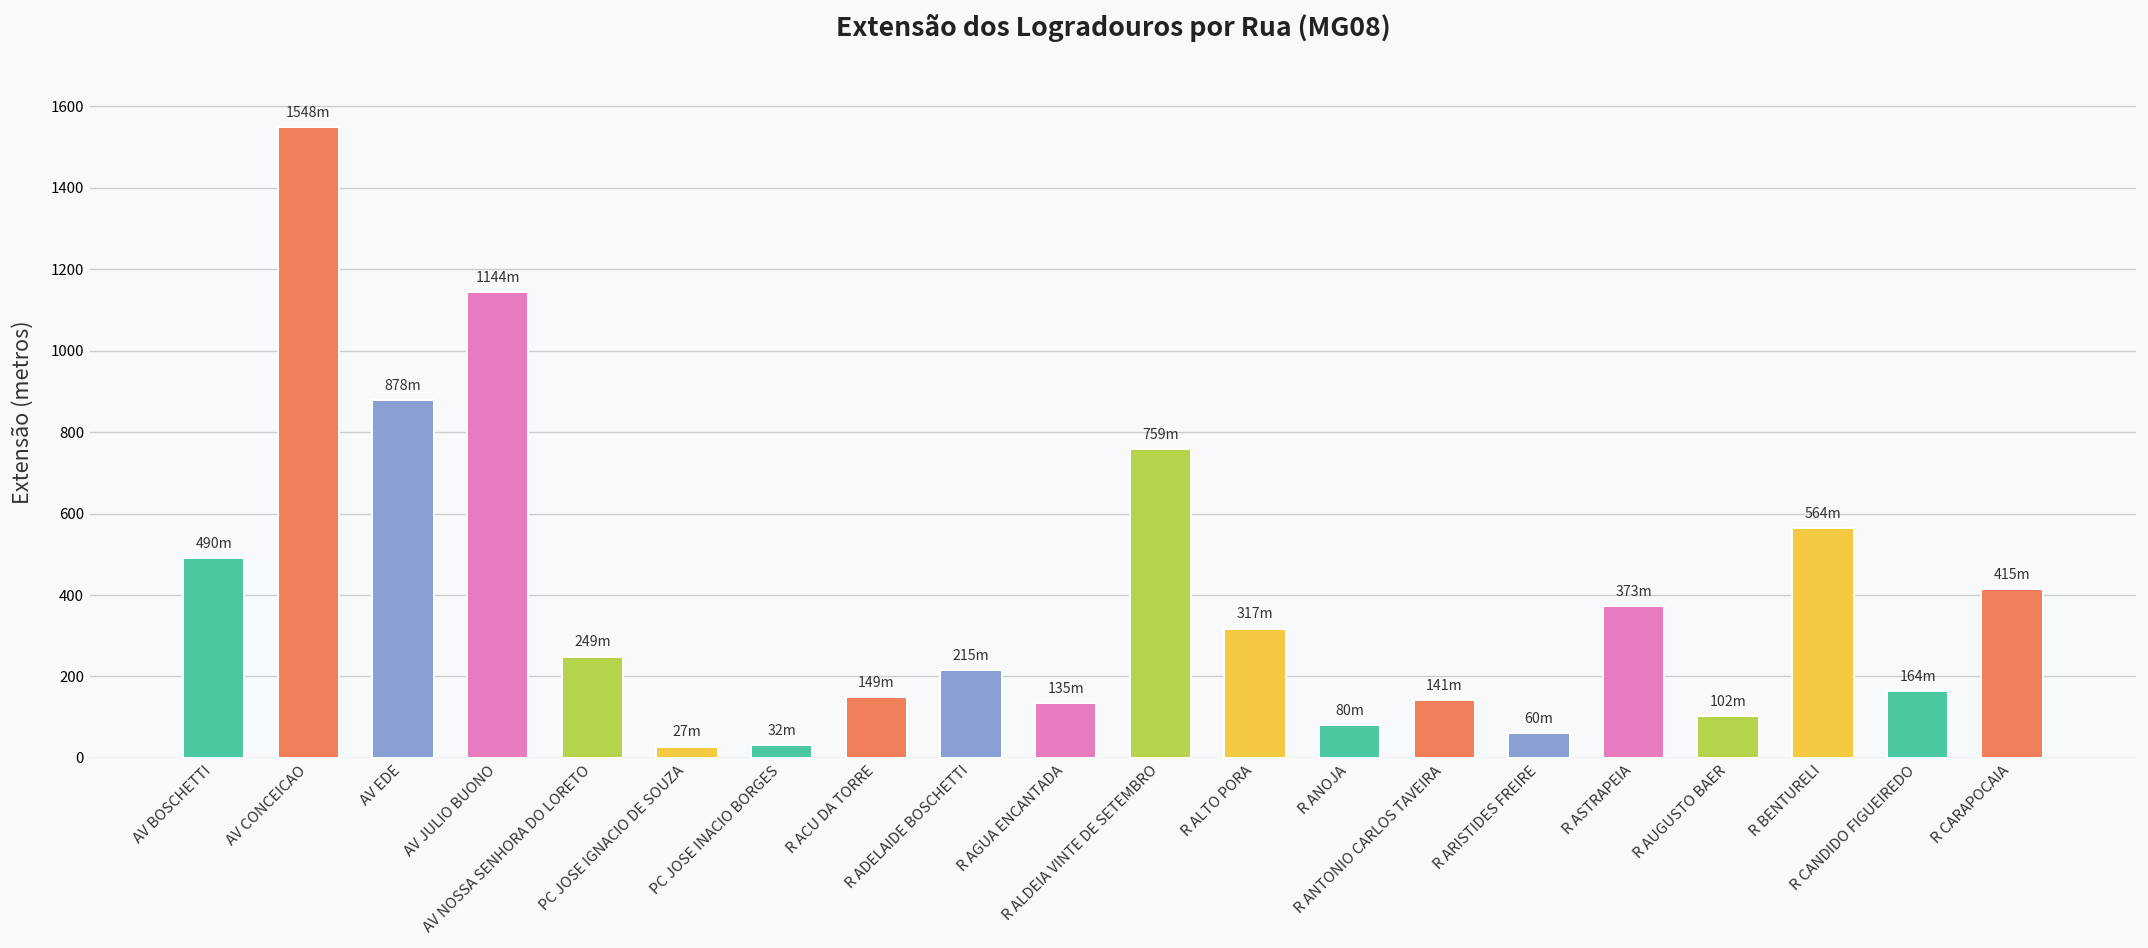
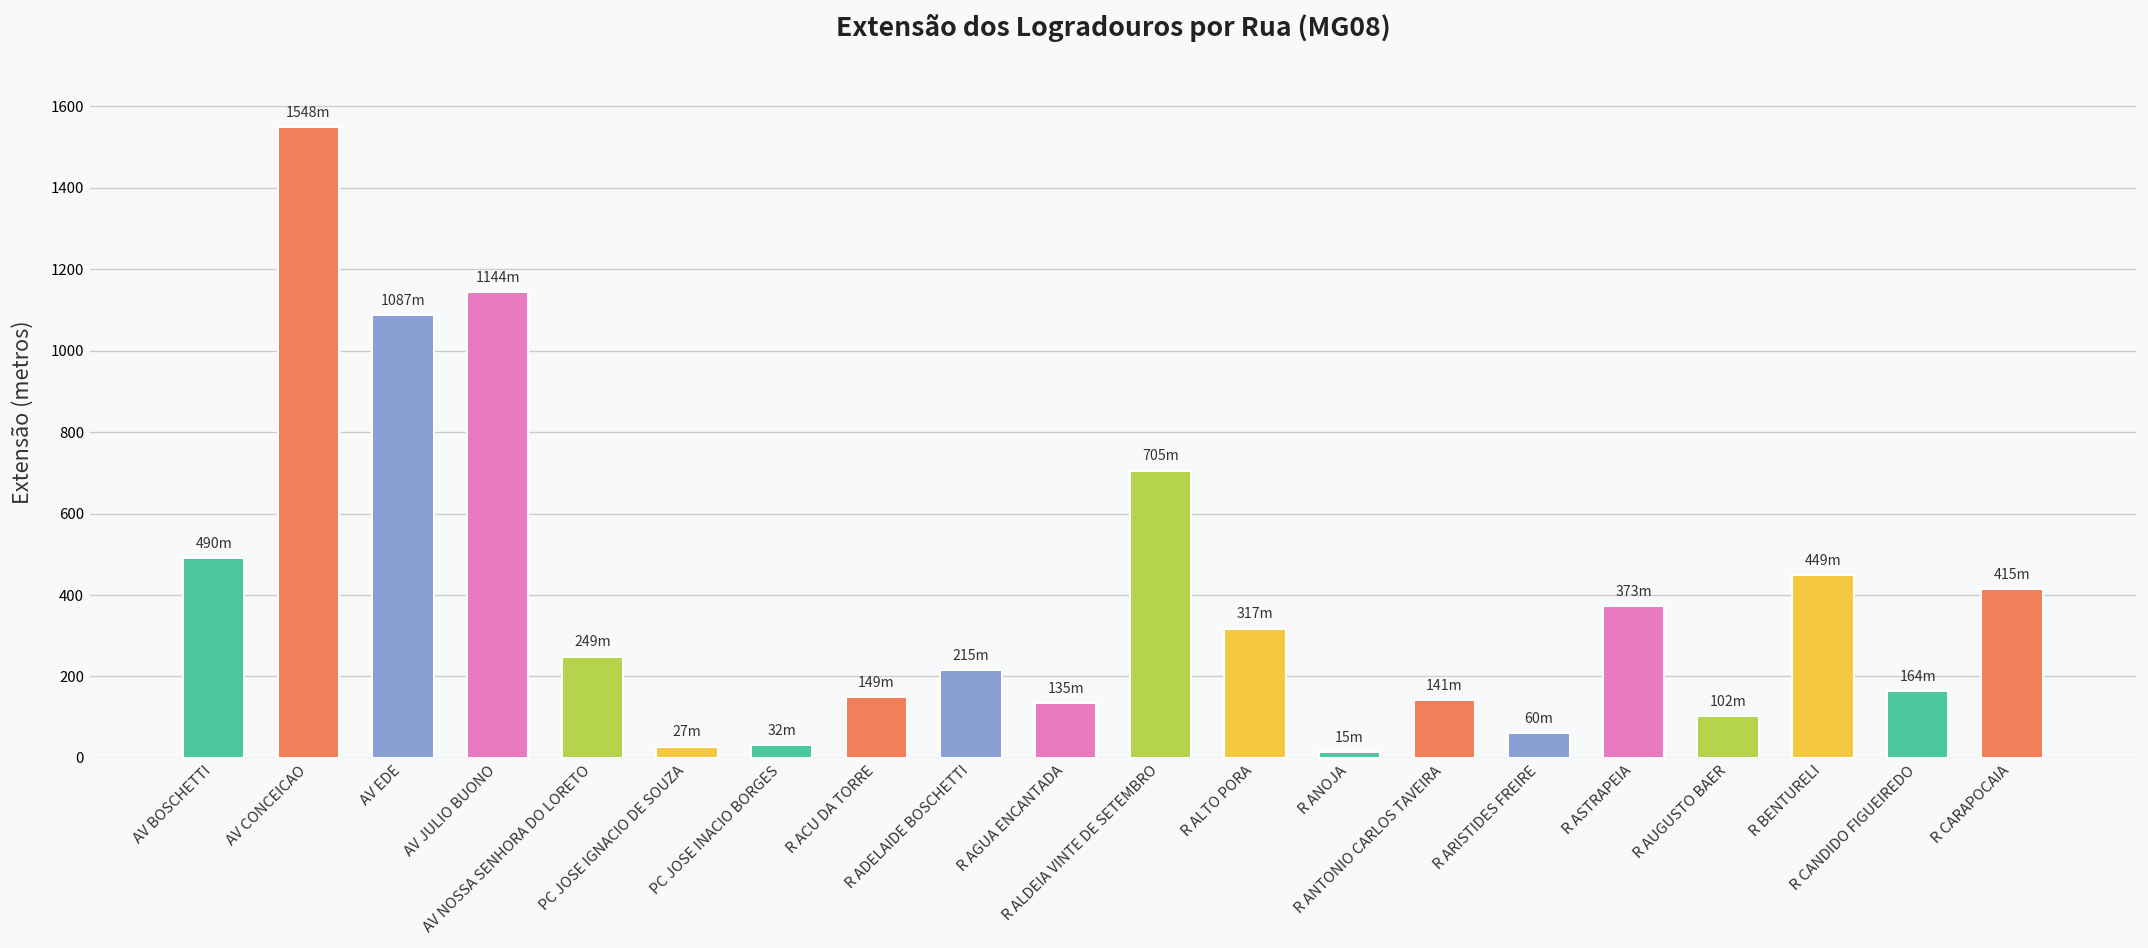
  {
    "AV BOSCHETTI": "490m",
    "AV CONCEICAO": "1548m",
-   "AV EDE": "878m",
+   "AV EDE": "1087m",
    "AV JULIO BUONO": "1144m",
    "AV NOSSA SENHORA DO LORETO": "249m",
    "PC JOSE IGNACIO DE SOUZA": "27m",
    "PC JOSE INACIO BORGES": "32m",
    "R ACU DA TORRE": "149m",
    "R ADELAIDE BOSCHETTI": "215m",
    "R AGUA ENCANTADA": "135m",
-   "R ALDEIA VINTE DE SETEMBRO": "759m",
+   "R ALDEIA VINTE DE SETEMBRO": "705m",
    "R ALTO PORA": "317m",
-   "R ANOJA": "80m",
+   "R ANOJA": "15m",
    "R ANTONIO CARLOS TAVEIRA": "141m",
    "R ARISTIDES FREIRE": "60m",
    "R ASTRAPEIA": "373m",
    "R AUGUSTO BAER": "102m",
-   "R BENTURELI": "564m",
+   "R BENTURELI": "449m",
    "R CANDIDO FIGUEIREDO": "164m",
    "R CARAPOCAIA": "415m"
  }
